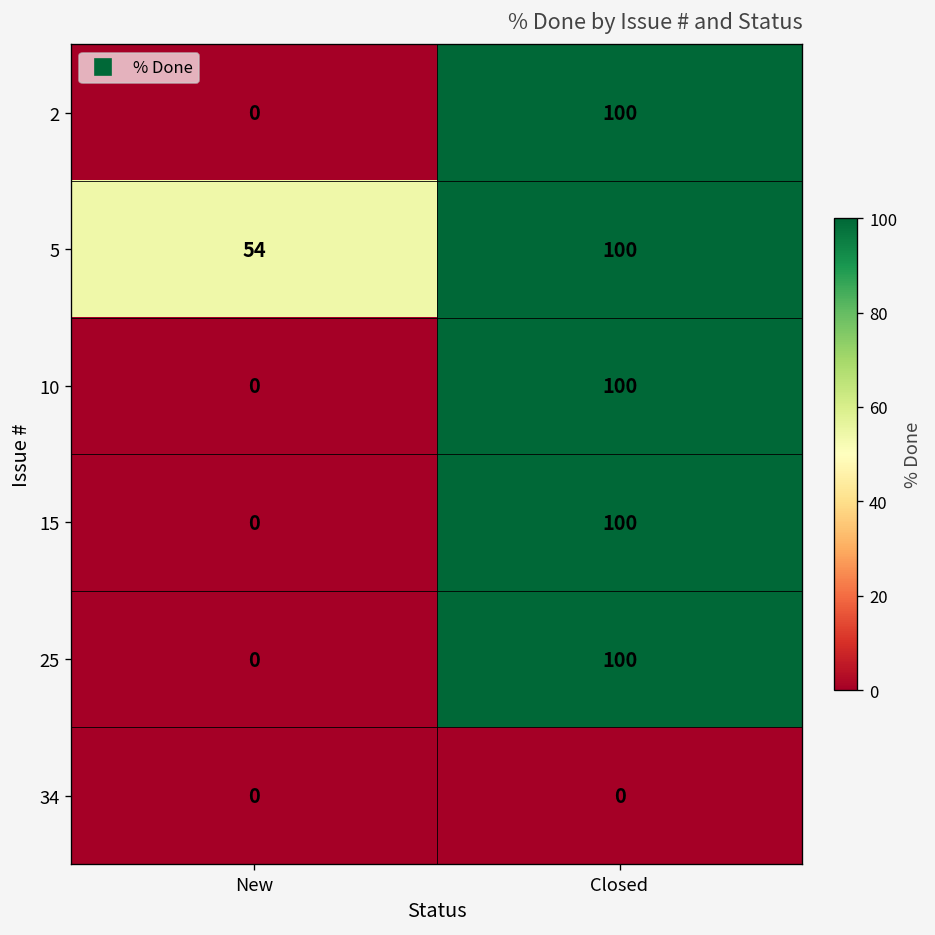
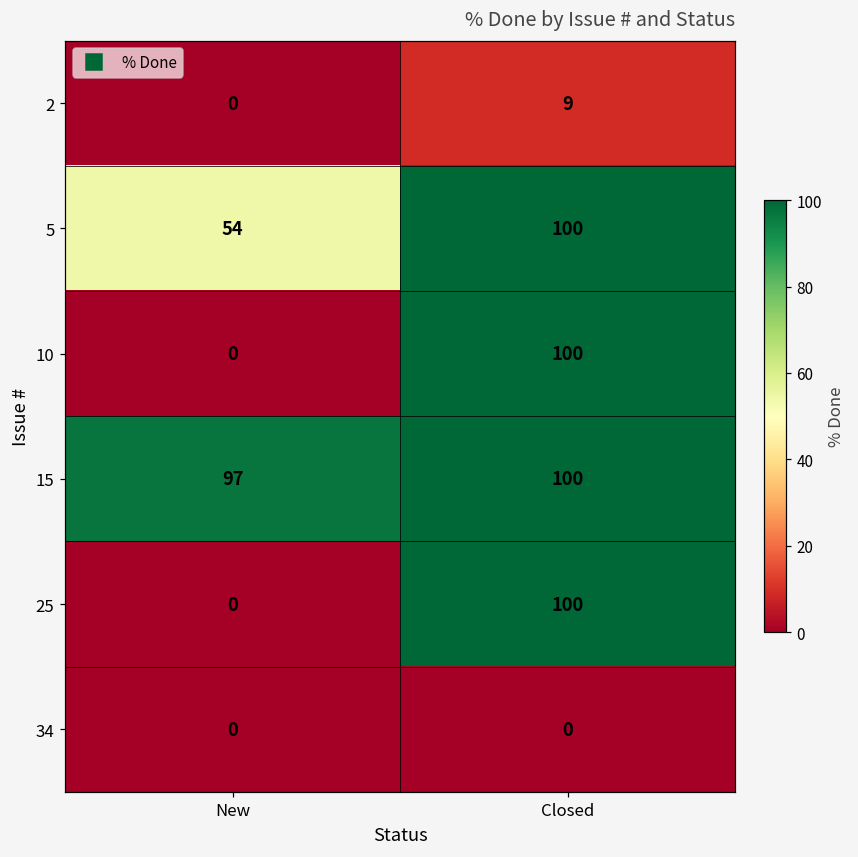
  {
    "2": {
      "New": 0,
-     "Closed": 100
+     "Closed": 9
    },
    "5": {
      "New": 54,
      "Closed": 100
    },
    "10": {
      "New": 0,
      "Closed": 100
    },
    "15": {
-     "New": 0,
+     "New": 97,
      "Closed": 100
    },
    "25": {
      "New": 0,
      "Closed": 100
    },
    "34": {
      "New": 0,
      "Closed": 0
    }
  }
